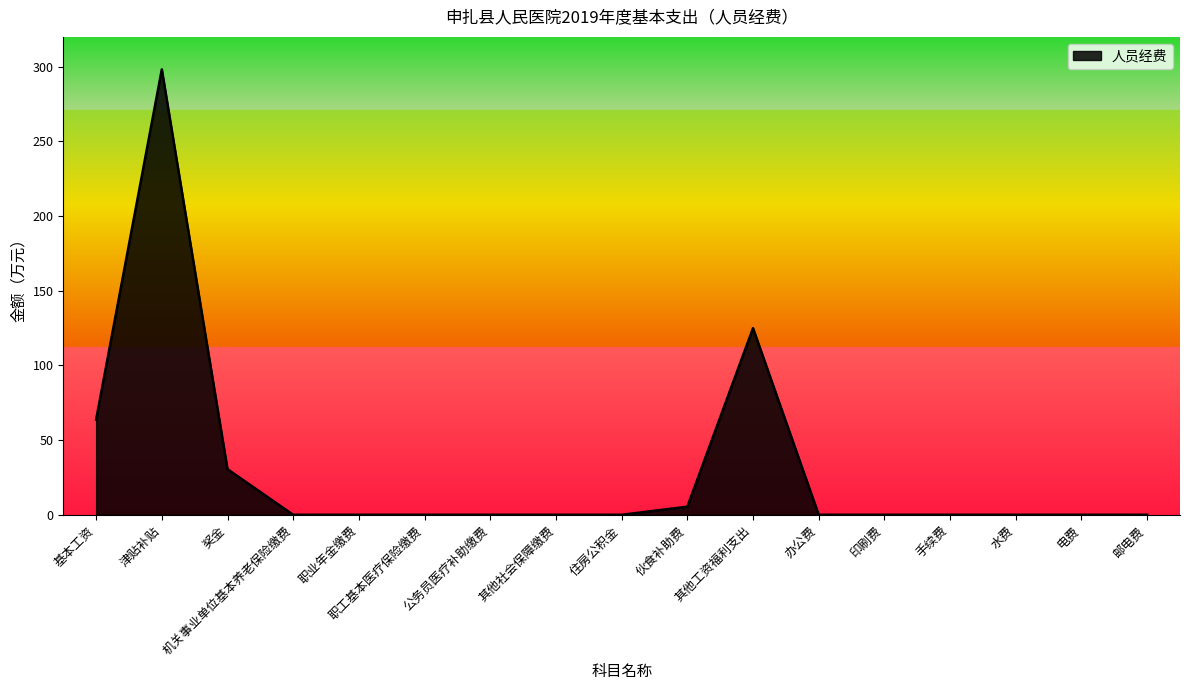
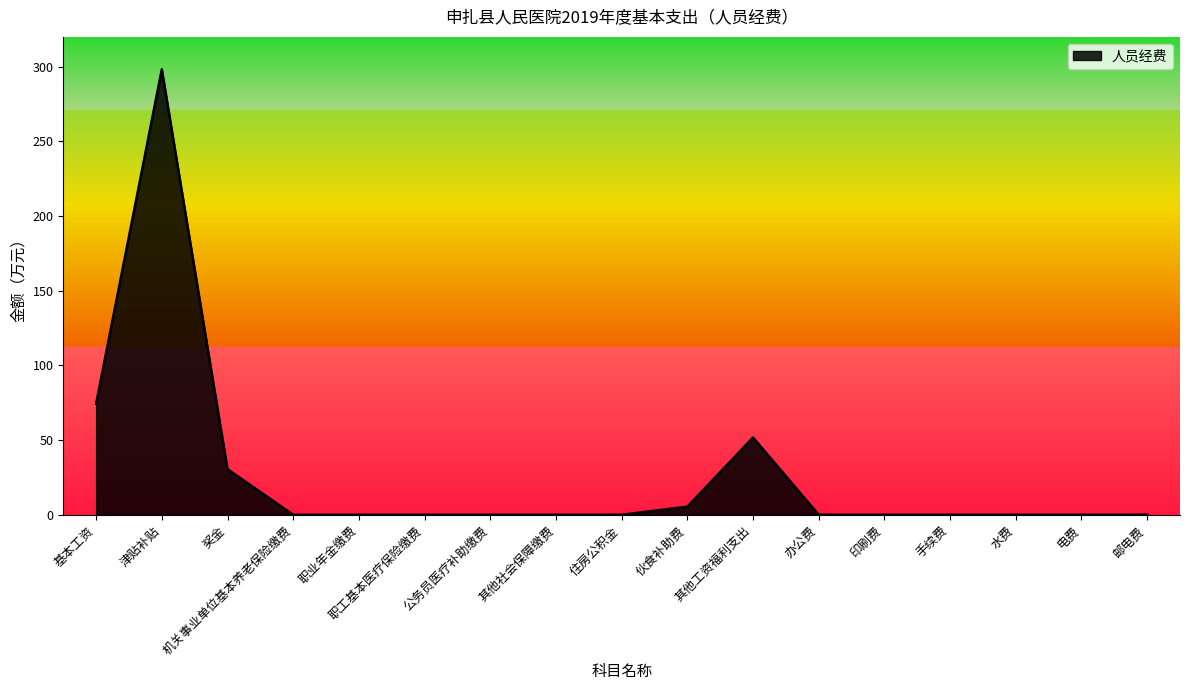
  {
-   "基本工资": 64,
+   "基本工资": 74,
    "津贴补贴": 298,
    "奖金": 31,
    "机关事业单位基本养老保险缴费": 0,
    "职业年金缴费": 0,
    "职工基本医疗保险缴费": 0,
    "公务员医疗补助缴费": 0,
    "其他社会保障缴费": 0,
    "住房公积金": 0,
    "伙食补助费": 5,
-   "其他工资福利支出": 125,
+   "其他工资福利支出": 52,
    "办公费": 0,
    "印刷费": 0,
    "手续费": 0,
    "水费": 0,
    "电费": 0,
    "邮电费": 0
  }
